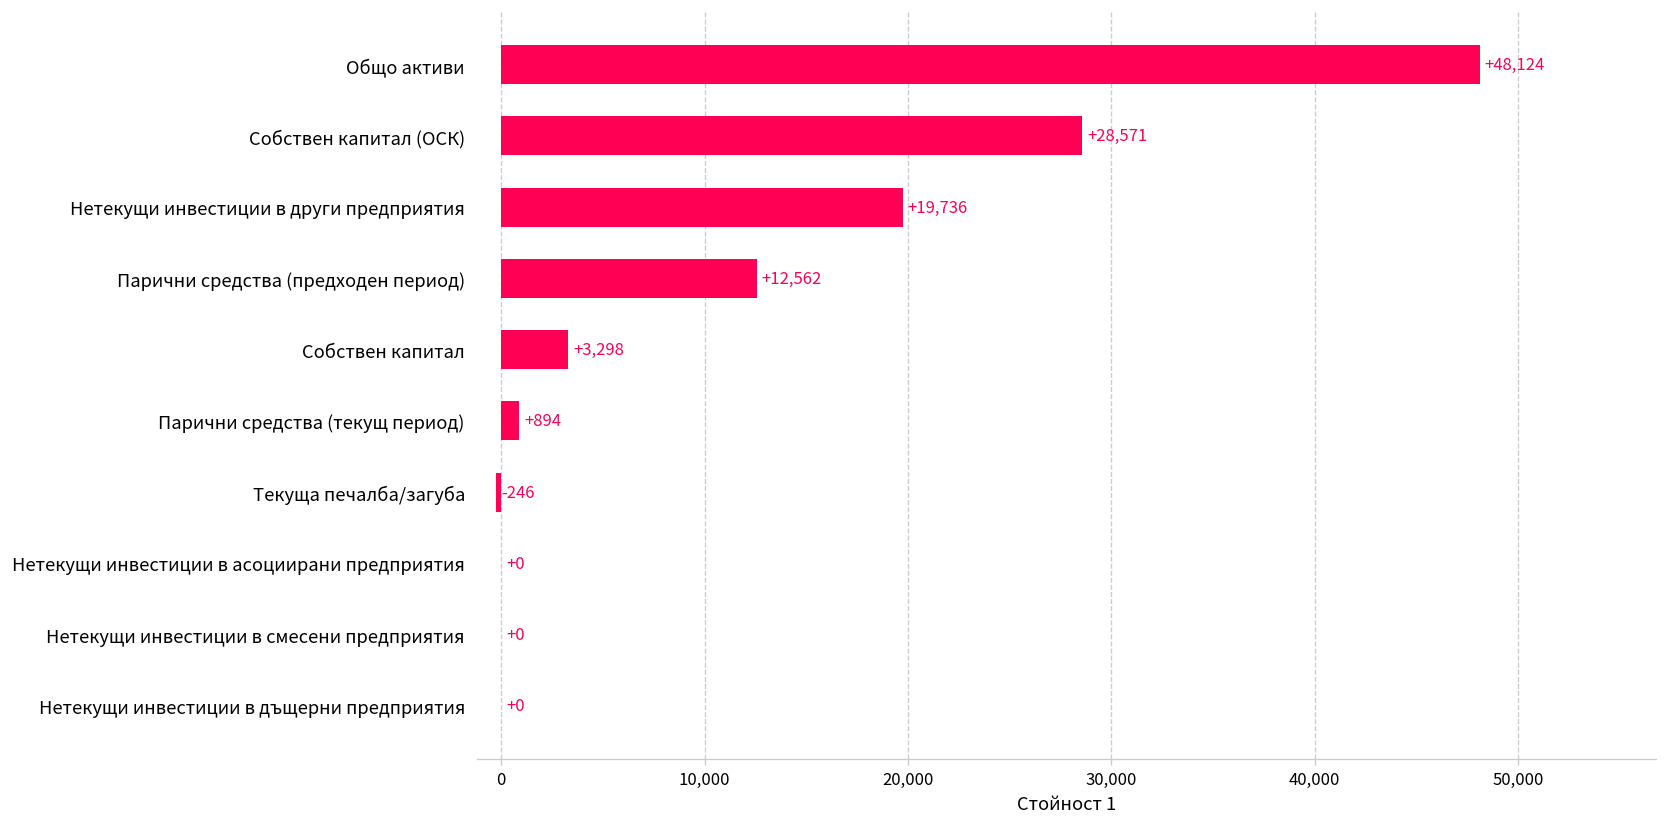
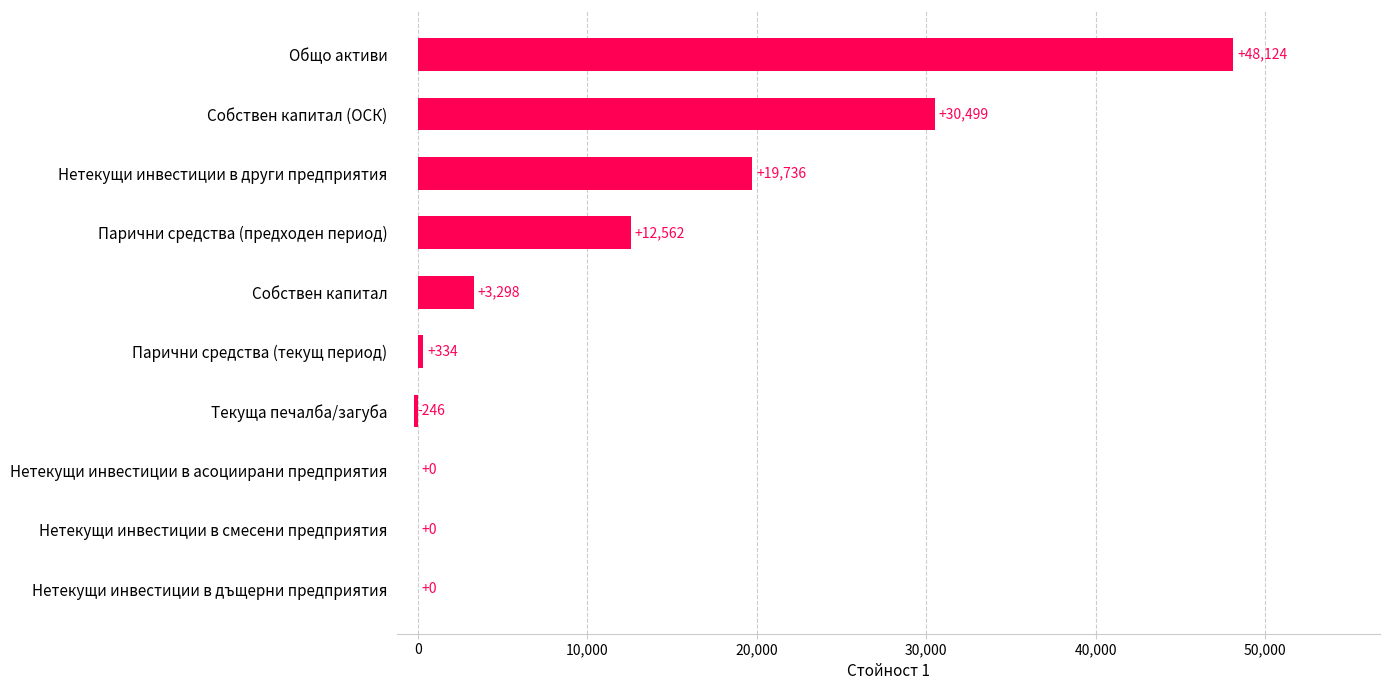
  {
    "Общо активи": "+48,124",
-   "Собствен капитал (ОСК)": "+28,571",
+   "Собствен капитал (ОСК)": "+30,499",
    "Нетекущи инвестиции в други предприятия": "+19,736",
    "Парични средства (предходен период)": "+12,562",
    "Собствен капитал": "+3,298",
-   "Парични средства (текущ период)": "+894",
+   "Парични средства (текущ период)": "+334",
    "Текуща печалба/загуба": "-246",
    "Нетекущи инвестиции в асоциирани предприятия": "+0",
    "Нетекущи инвестиции в смесени предприятия": "+0",
    "Нетекущи инвестиции в дъщерни предприятия": "+0"
  }
